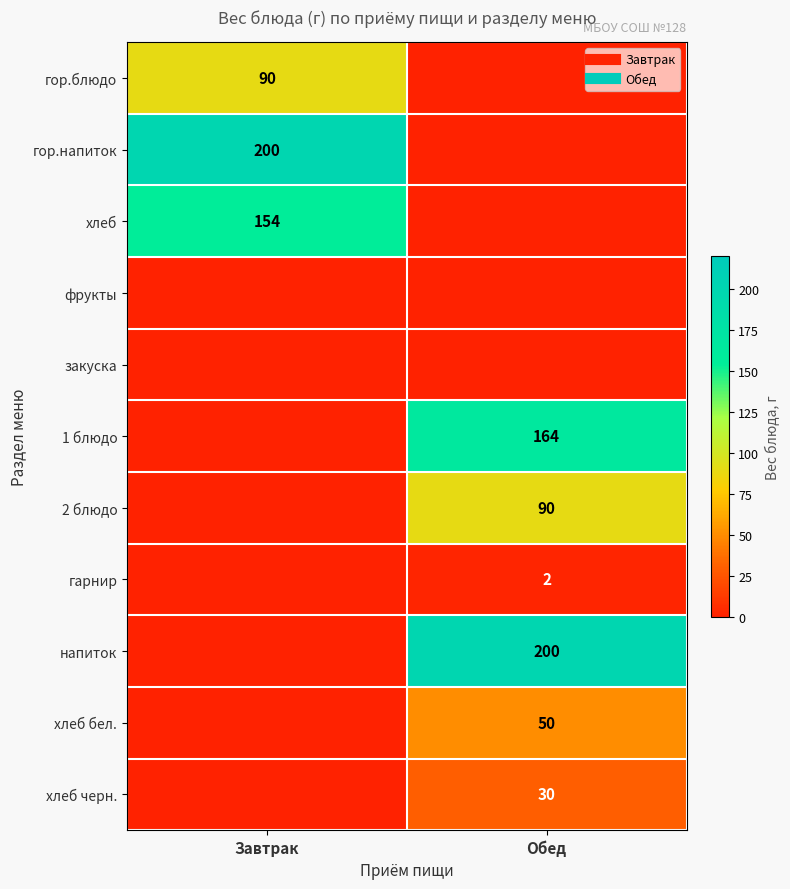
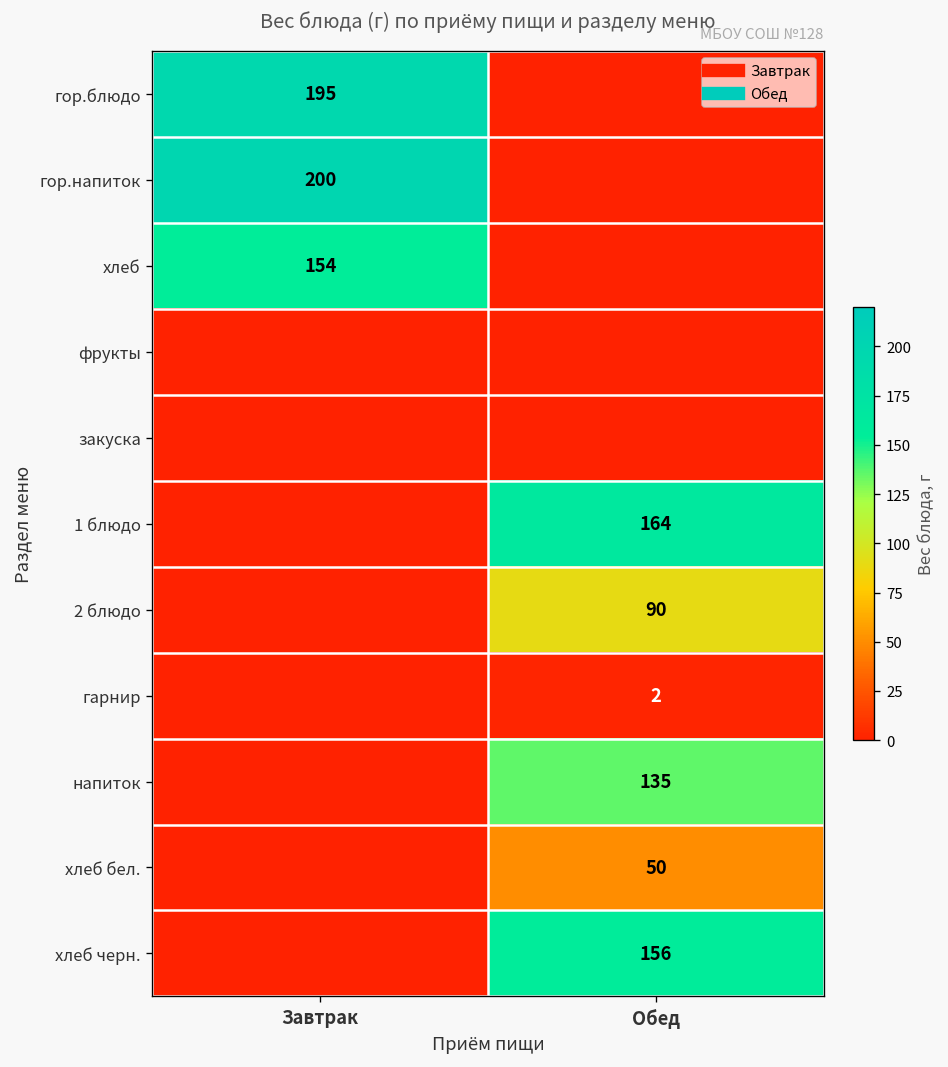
  {
    "гор.блюдо": {
-     "Завтрак": 90
+     "Завтрак": 195
    },
    "гор.напиток": {
      "Завтрак": 200
    },
    "хлеб": {
      "Завтрак": 154
    },
    "1 блюдо": {
      "Обед": 164
    },
    "2 блюдо": {
      "Обед": 90
    },
    "гарнир": {
      "Обед": 2
    },
    "напиток": {
-     "Обед": 200
+     "Обед": 135
    },
    "хлеб бел.": {
      "Обед": 50
    },
    "хлеб черн.": {
-     "Обед": 30
+     "Обед": 156
    }
  }
